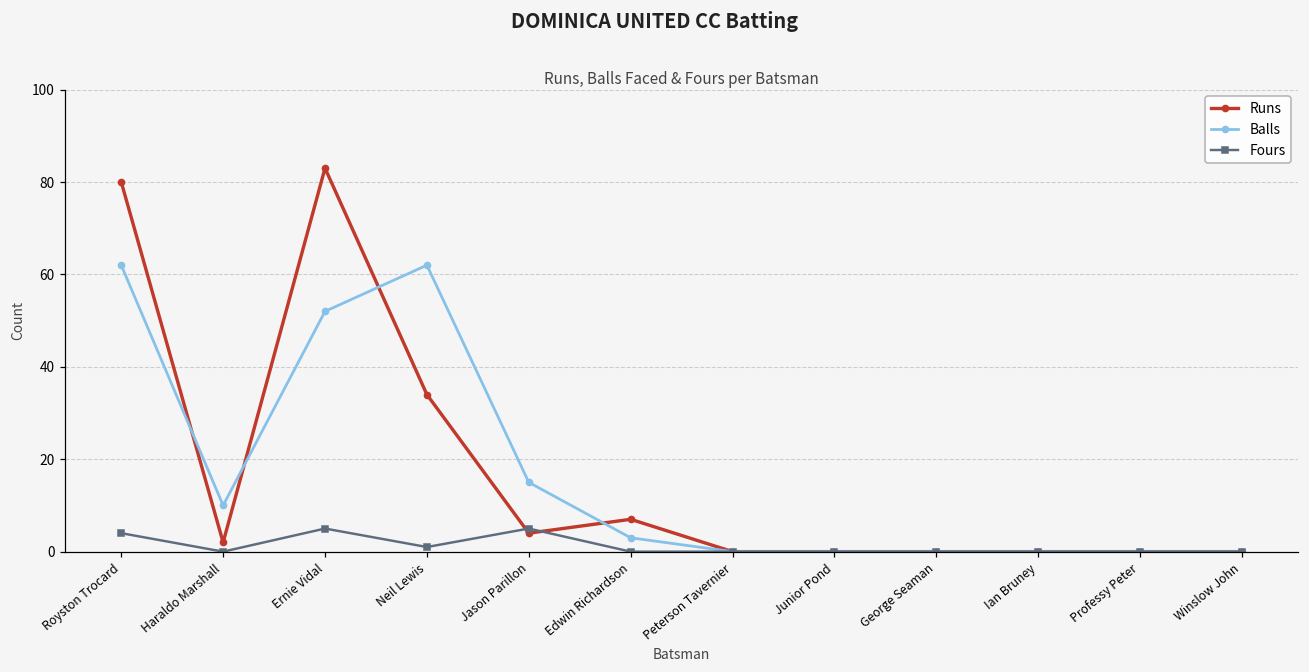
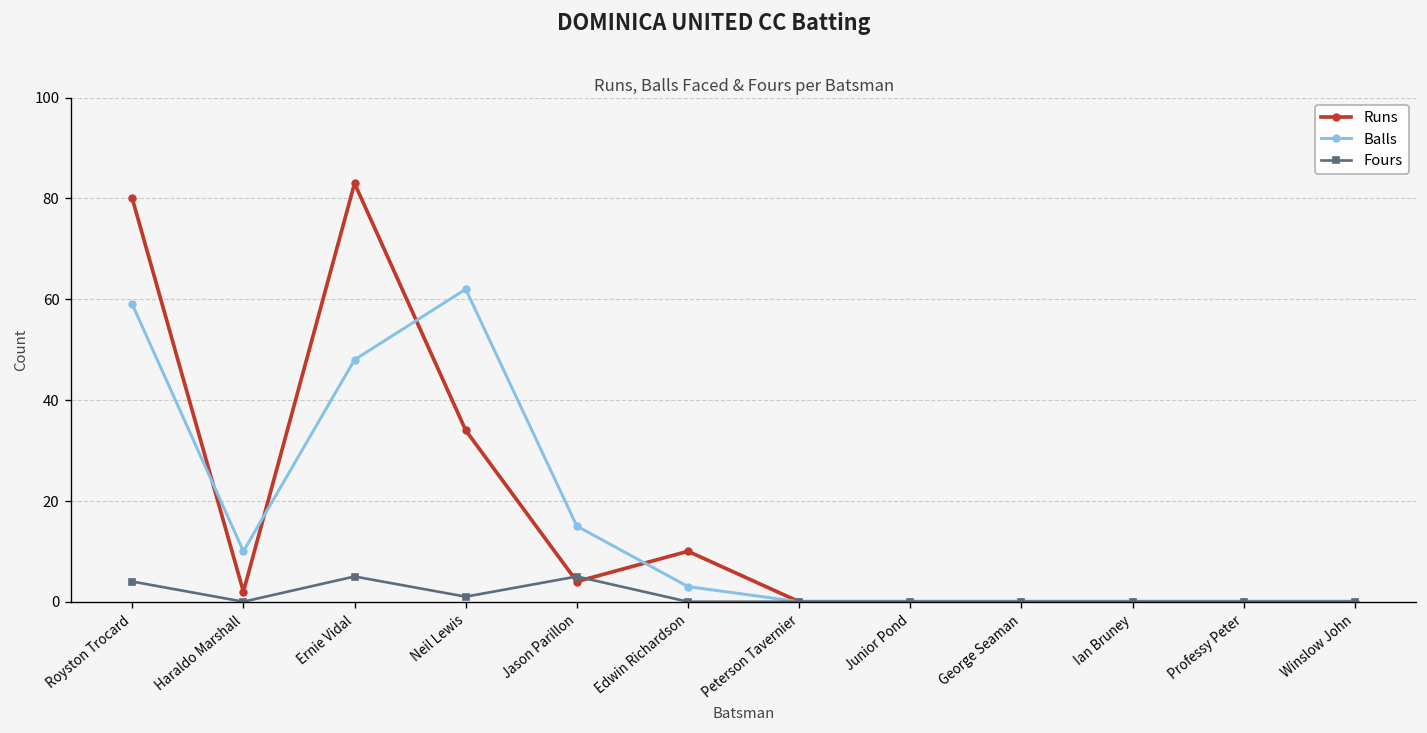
  {
    "Runs": {
      "Royston Trocard": 80,
      "Haraldo Marshall": 2,
      "Ernie Vidal": 83,
      "Neil Lewis": 34,
      "Jason Parillon": 4,
-     "Edwin Richardson": 7
+     "Edwin Richardson": 10
    },
    "Balls": {
-     "Royston Trocard": 62,
+     "Royston Trocard": 59,
      "Haraldo Marshall": 10,
-     "Ernie Vidal": 52,
+     "Ernie Vidal": 48,
      "Neil Lewis": 62,
      "Jason Parillon": 15,
      "Edwin Richardson": 3
    },
    "Fours": {
      "Royston Trocard": 4,
      "Haraldo Marshall": 0,
      "Ernie Vidal": 5,
      "Neil Lewis": 1,
      "Jason Parillon": 5,
      "Edwin Richardson": 0
    }
  }
